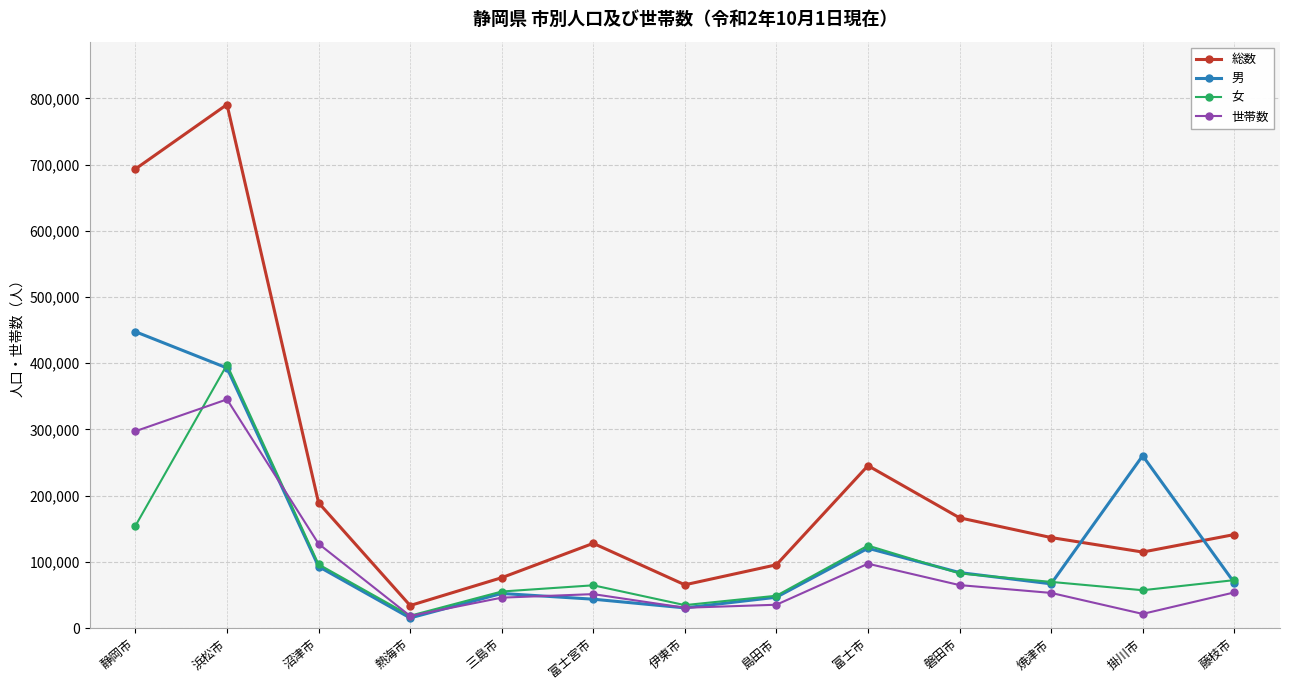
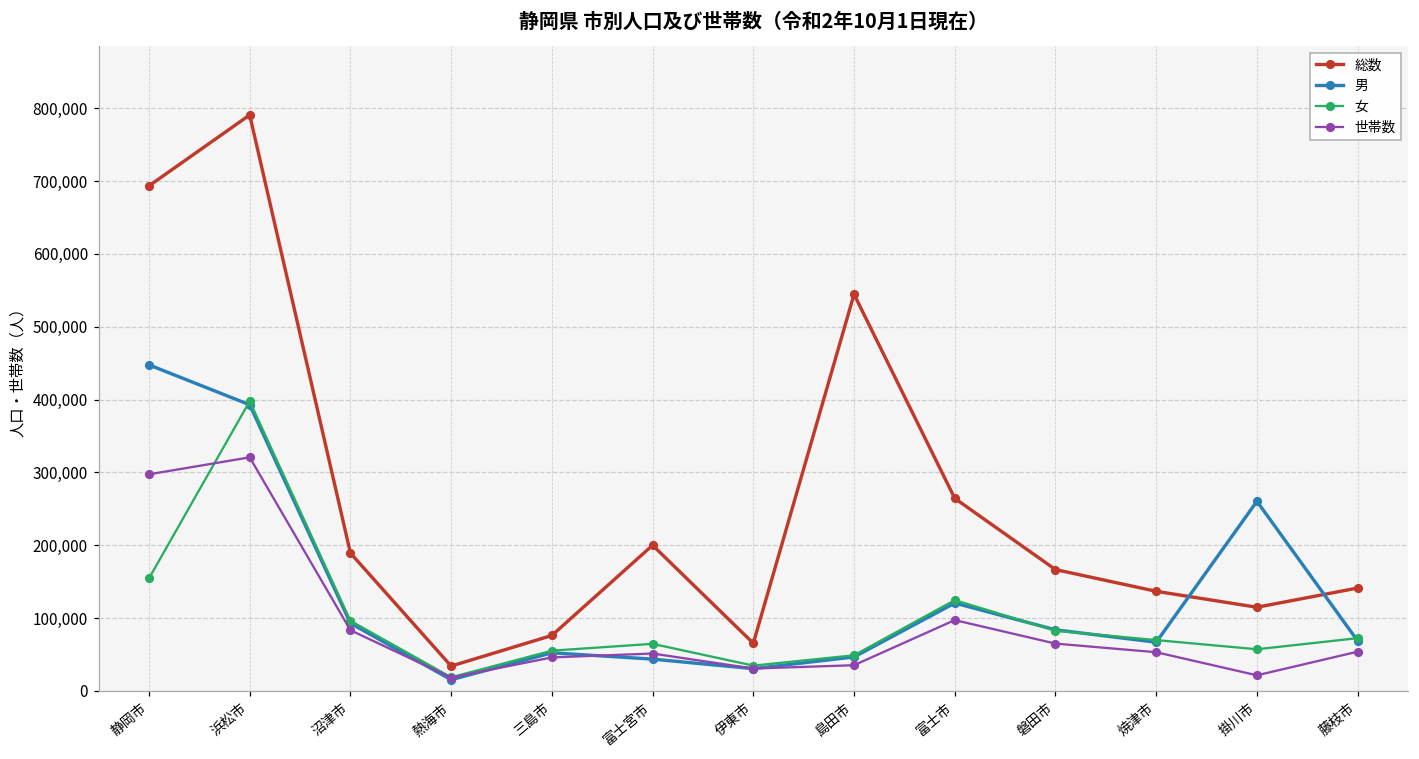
  {
    "総数": {
      "静岡市": "690,000",
      "浜松市": "790,000",
      "沼津市": "190,000",
      "熱海市": "30,000",
      "三島市": "80,000",
-     "富士宮市": "130,000",
+     "富士宮市": "200,000",
      "伊東市": "70,000",
-     "島田市": "100,000",
-     "富士市": "250,000",
+     "島田市": "540,000",
+     "富士市": "260,000",
      "磐田市": "170,000",
      "焼津市": "140,000",
      "掛川市": "110,000",
      "藤枝市": "140,000"
    },
    "男": {
      "静岡市": "450,000",
      "浜松市": "390,000",
      "富士宮市": "40,000",
      "富士市": "120,000",
      "掛川市": "260,000"
    },
    "女": {
      "静岡市": "150,000",
      "浜松市": "400,000",
      "富士宮市": "60,000",
      "伊東市": "30,000",
      "富士市": "120,000",
      "掛川市": "60,000"
    },
    "世帯数": {
      "静岡市": "300,000",
-     "浜松市": "350,000",
-     "沼津市": "130,000",
+     "浜松市": "320,000",
+     "沼津市": "80,000",
      "三島市": "50,000",
      "富士宮市": "50,000",
      "島田市": "40,000",
      "富士市": "100,000",
      "磐田市": "70,000",
      "焼津市": "50,000",
      "掛川市": "20,000",
      "藤枝市": "50,000"
    }
  }
